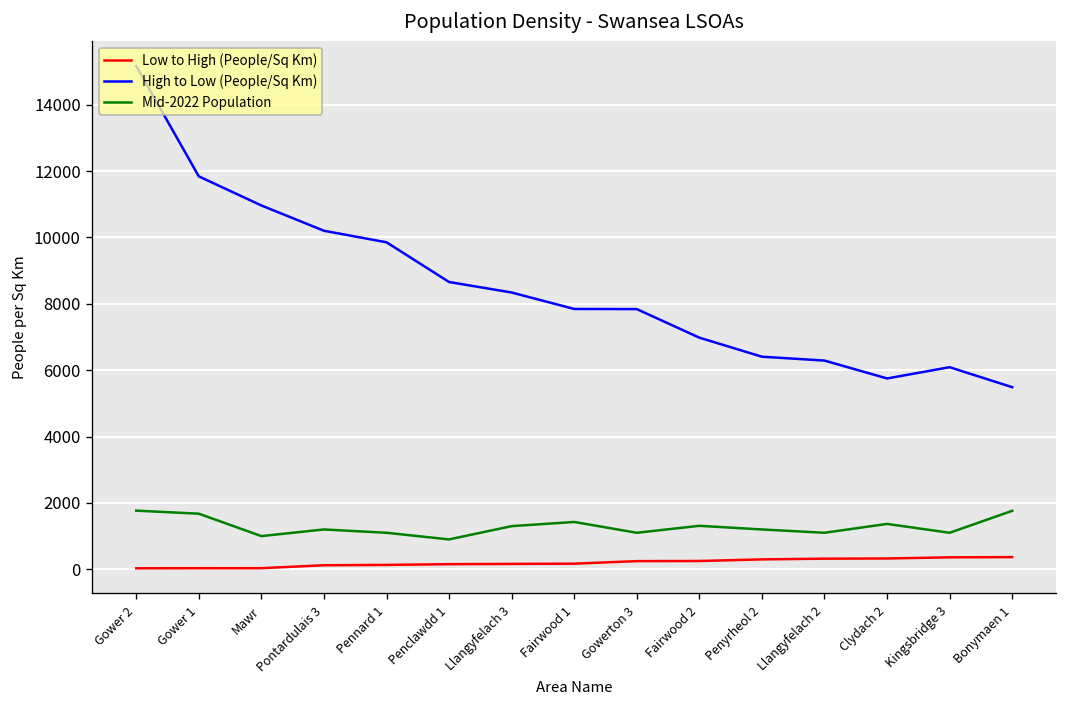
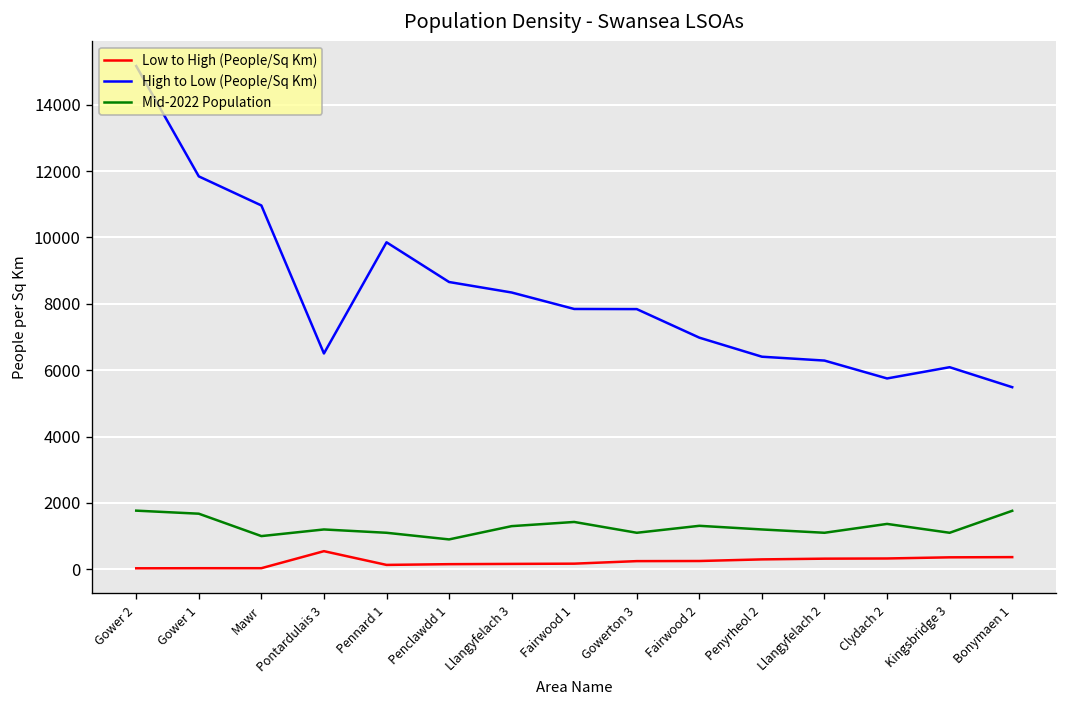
  {
    "Low to High (People/Sq Km)": {
      "Gower 2": 0,
      "Gower 1": 0,
      "Mawr": 0,
-     "Pontardulais 3": 100,
+     "Pontardulais 3": 500,
      "Pennard 1": 100,
      "Penclawdd 1": 200,
      "Llangyfelach 3": 200,
      "Fairwood 1": 200,
      "Gowerton 3": 200,
      "Fairwood 2": 200,
      "Penyrheol 2": 300,
      "Llangyfelach 2": 300,
      "Clydach 2": 300,
      "Kingsbridge 3": 400,
      "Bonymaen 1": 400
    },
    "High to Low (People/Sq Km)": {
      "Gower 1": 11800,
      "Mawr": 11000,
-     "Pontardulais 3": 10200,
+     "Pontardulais 3": 6500,
      "Pennard 1": 9900,
      "Penclawdd 1": 8700,
      "Llangyfelach 3": 8300,
      "Fairwood 1": 7800,
      "Gowerton 3": 7800,
      "Fairwood 2": 7000,
      "Penyrheol 2": 6400,
      "Llangyfelach 2": 6300,
      "Clydach 2": 5800,
      "Kingsbridge 3": 6100,
      "Bonymaen 1": 5500
    },
    "Mid-2022 Population": {
      "Gower 2": 1800,
      "Gower 1": 1700,
      "Mawr": 1000,
      "Pontardulais 3": 1200,
      "Pennard 1": 1100,
      "Penclawdd 1": 900,
      "Llangyfelach 3": 1300,
      "Fairwood 1": 1400,
      "Gowerton 3": 1100,
      "Fairwood 2": 1300,
      "Penyrheol 2": 1200,
      "Llangyfelach 2": 1100,
      "Clydach 2": 1400,
      "Kingsbridge 3": 1100,
      "Bonymaen 1": 1800
    }
  }
